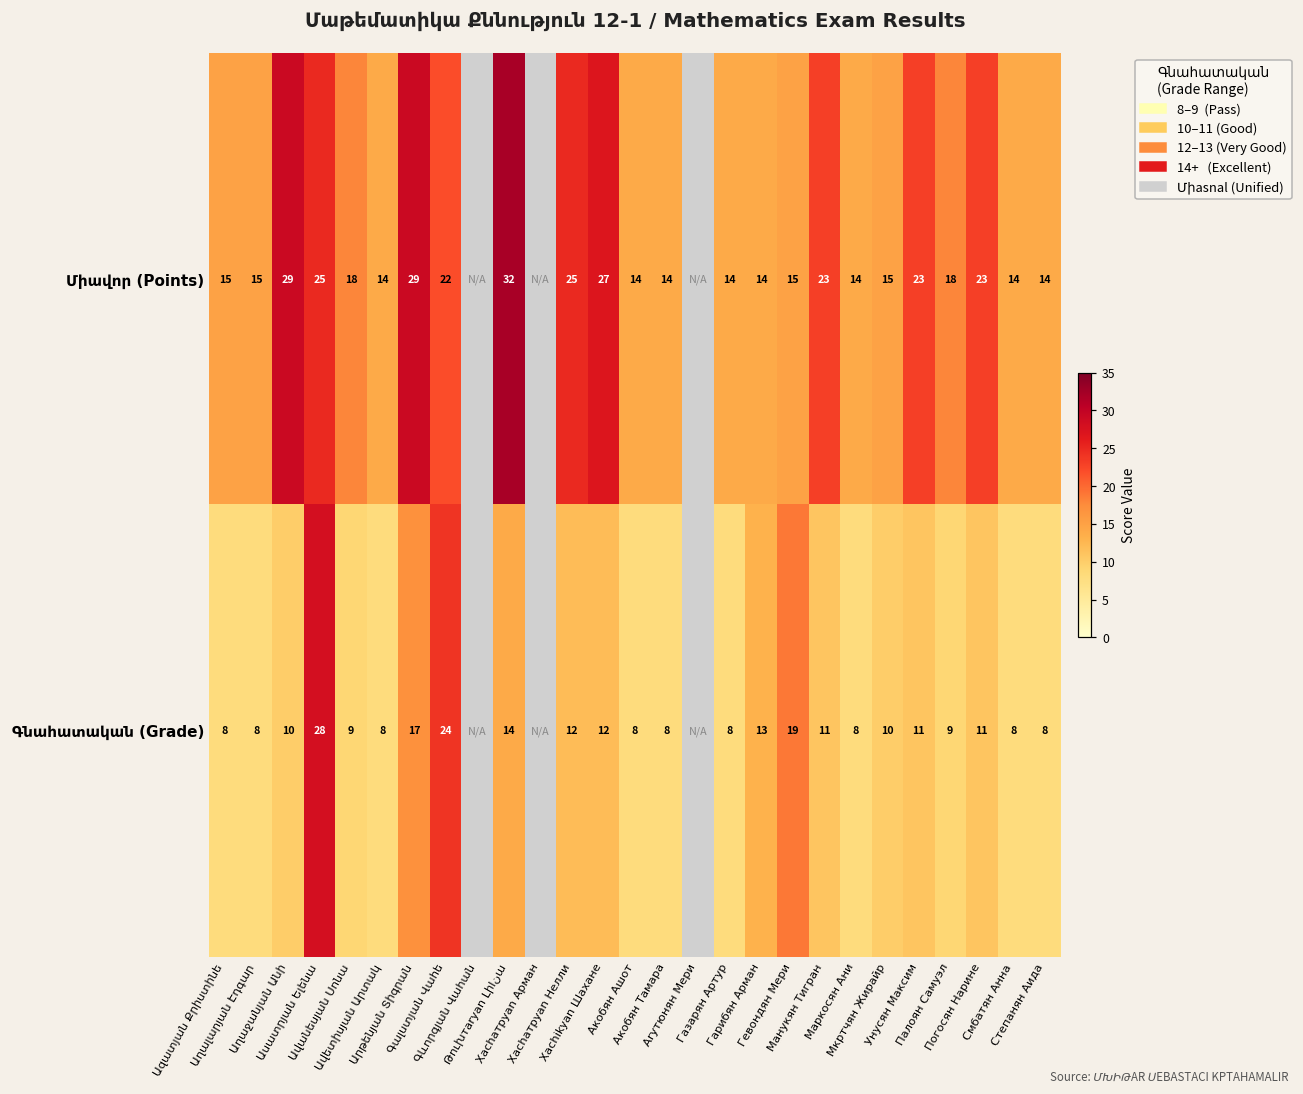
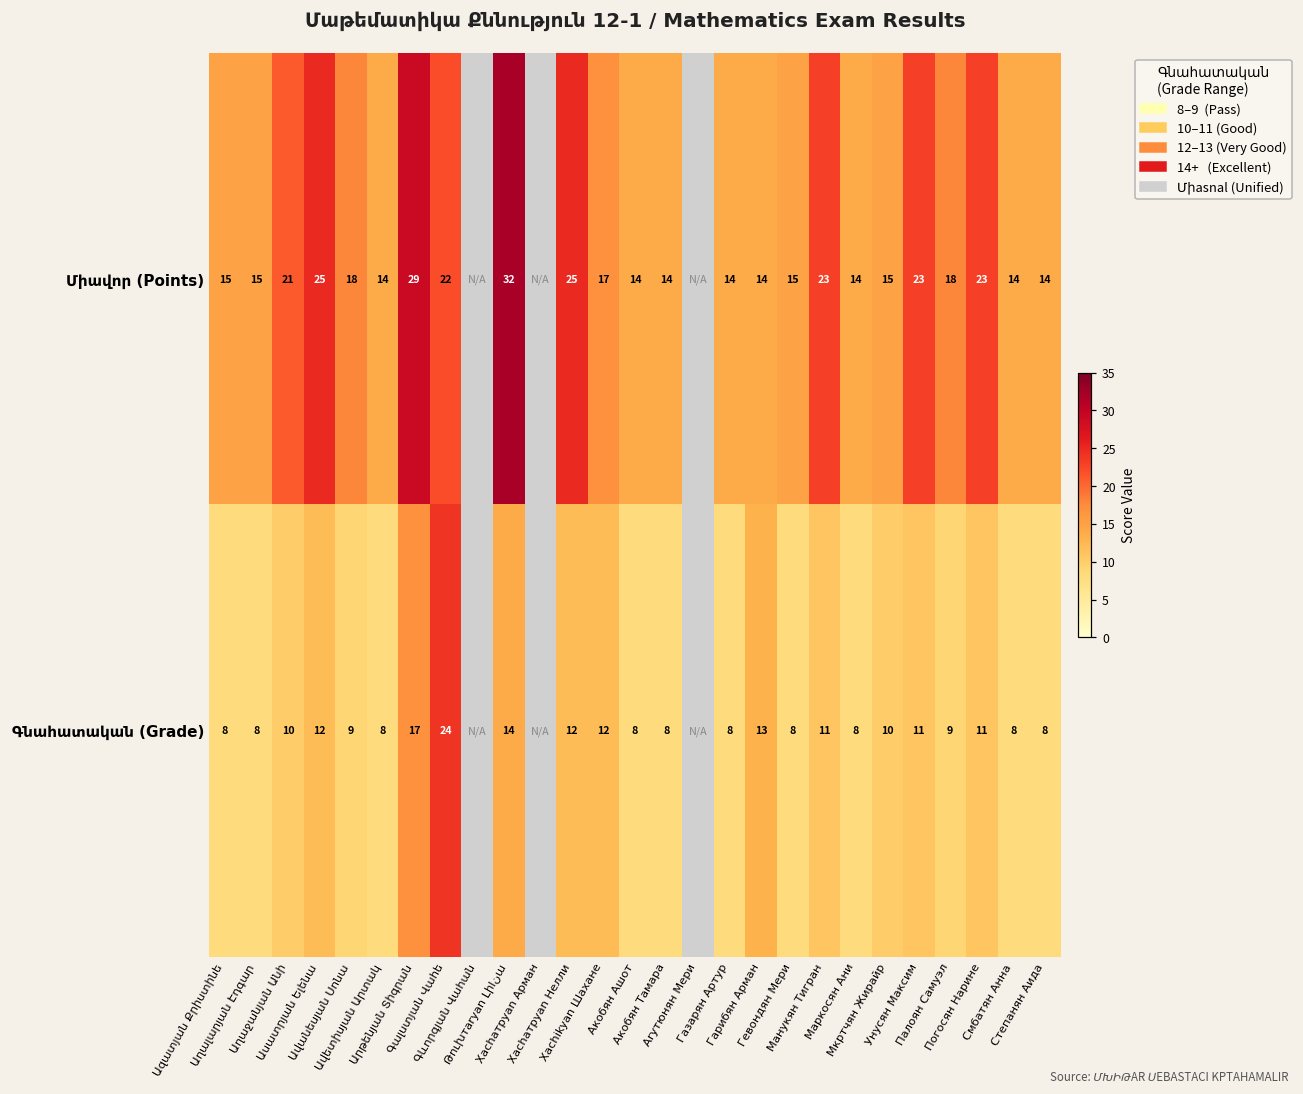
  {
    "Միավոր (Points)": {
      "Ազատյան Քրիստինե": 15,
      "Աղալարյան Էդգար": 15,
-     "Աղաջանյան Անի": 29,
+     "Աղաջանյան Անի": 21,
      "Ասատրյան Ելենա": 25,
      "Ավանեսյան Սոնա": 18,
      "Ավետիսյան Արտակ": 14,
      "Արթենյան Տիգրան": 29,
      "Գալստյան Վահե": 22,
      "Թուխтaryan Լիانա": 32,
      "Хаchатрyan Нелли": 25,
-     "Хаchikyan Шахане": 27,
+     "Хаchikyan Шахане": 17,
      "Акобян Ашот": 14,
      "Акобян Тамара": 14,
      "Газарян Артур": 14,
      "Гарибян Арман": 14,
      "Гевондян Мери": 15,
      "Манукян Тигран": 23,
      "Маркосян Ани": 14,
      "Мкртчян Жирайр": 15,
      "Унусян Максим": 23,
      "Палоян Самуэл": 18,
      "Погосян Нарине": 23,
      "Смбатян Анна": 14,
      "Степанян Аида": 14
    },
    "Գնահատական (Grade)": {
      "Ազատյան Քրիստինե": 8,
      "Աղալարյան Էդգար": 8,
      "Աղաջանյան Անի": 10,
-     "Ասատրյան Ելենա": 28,
+     "Ասատրյան Ելենա": 12,
      "Ավանեսյան Սոնա": 9,
      "Ավետիսյան Արտակ": 8,
      "Արթենյան Տիգրան": 17,
      "Գալստյան Վահե": 24,
      "Թուխтaryan Լիانա": 14,
      "Хаchатрyan Нелли": 12,
      "Хаchikyan Шахане": 12,
      "Акобян Ашот": 8,
      "Акобян Тамара": 8,
      "Газарян Артур": 8,
      "Гарибян Арман": 13,
-     "Гевондян Мери": 19,
+     "Гевондян Мери": 8,
      "Манукян Тигран": 11,
      "Маркосян Ани": 8,
      "Мкртчян Жирайр": 10,
      "Унусян Максим": 11,
      "Палоян Самуэл": 9,
      "Погосян Нарине": 11,
      "Смбатян Анна": 8,
      "Степанян Аида": 8
    }
  }
